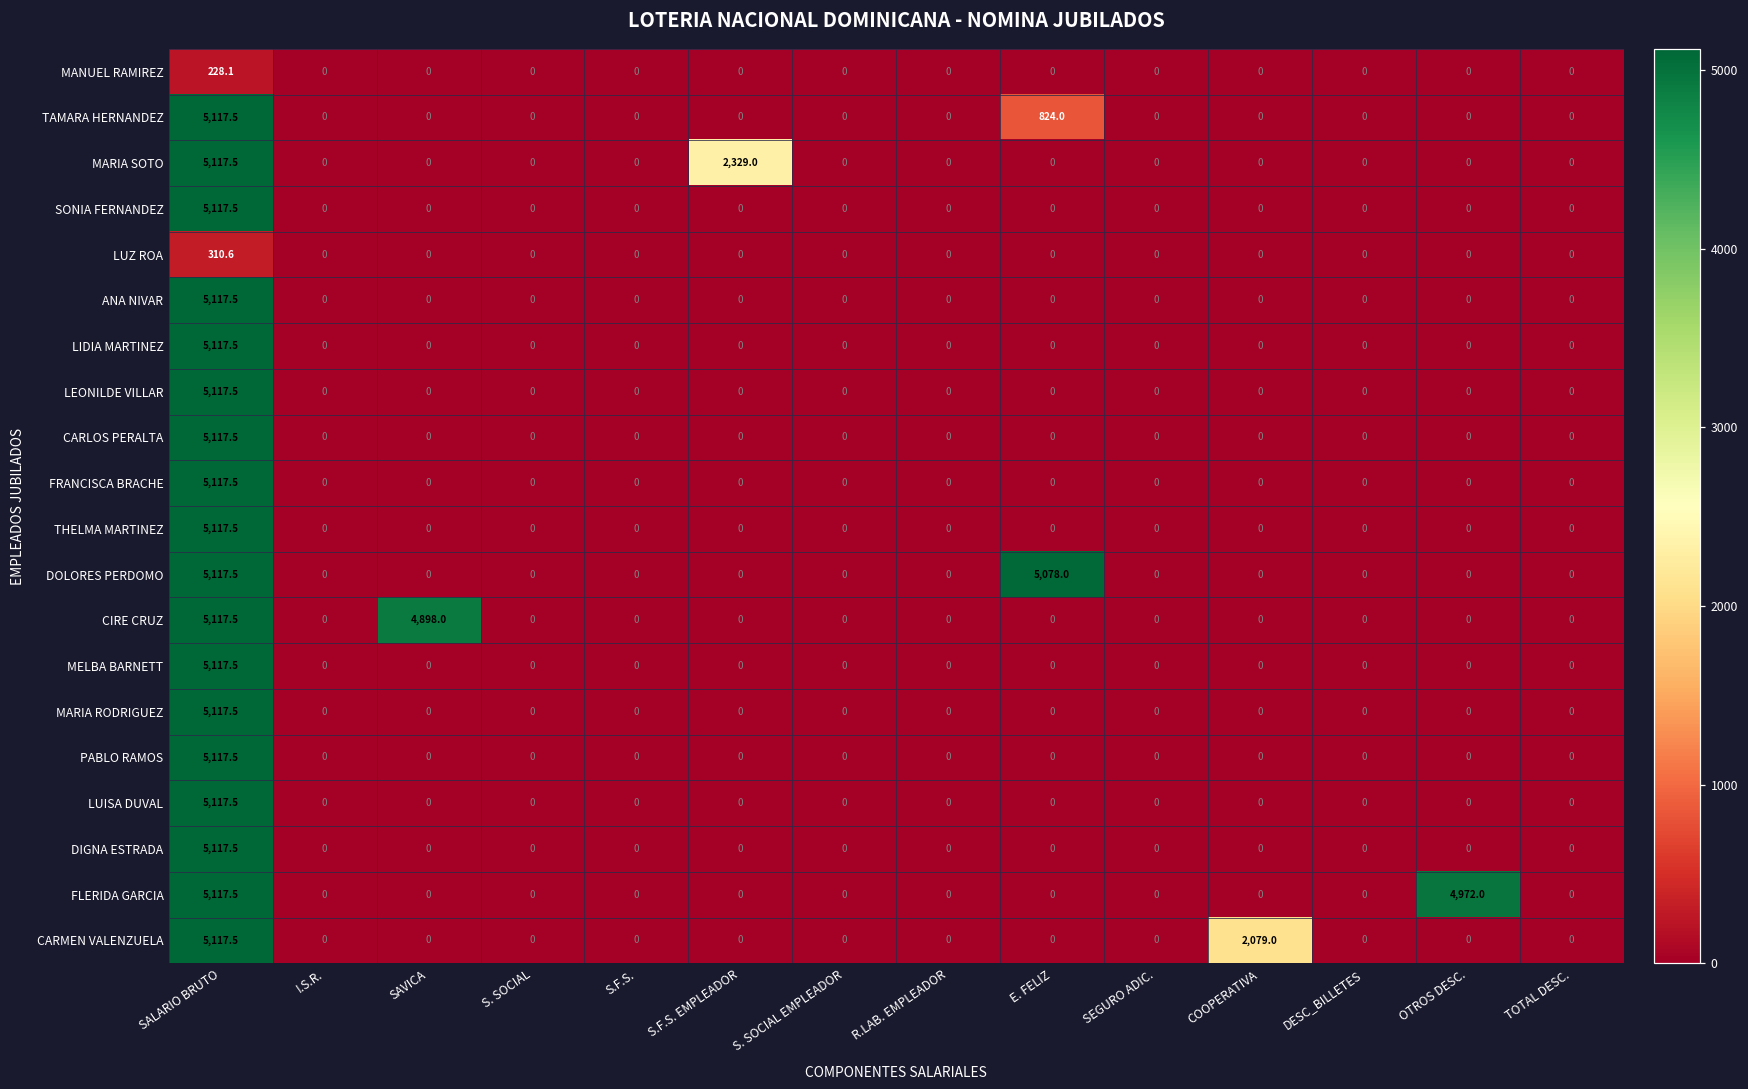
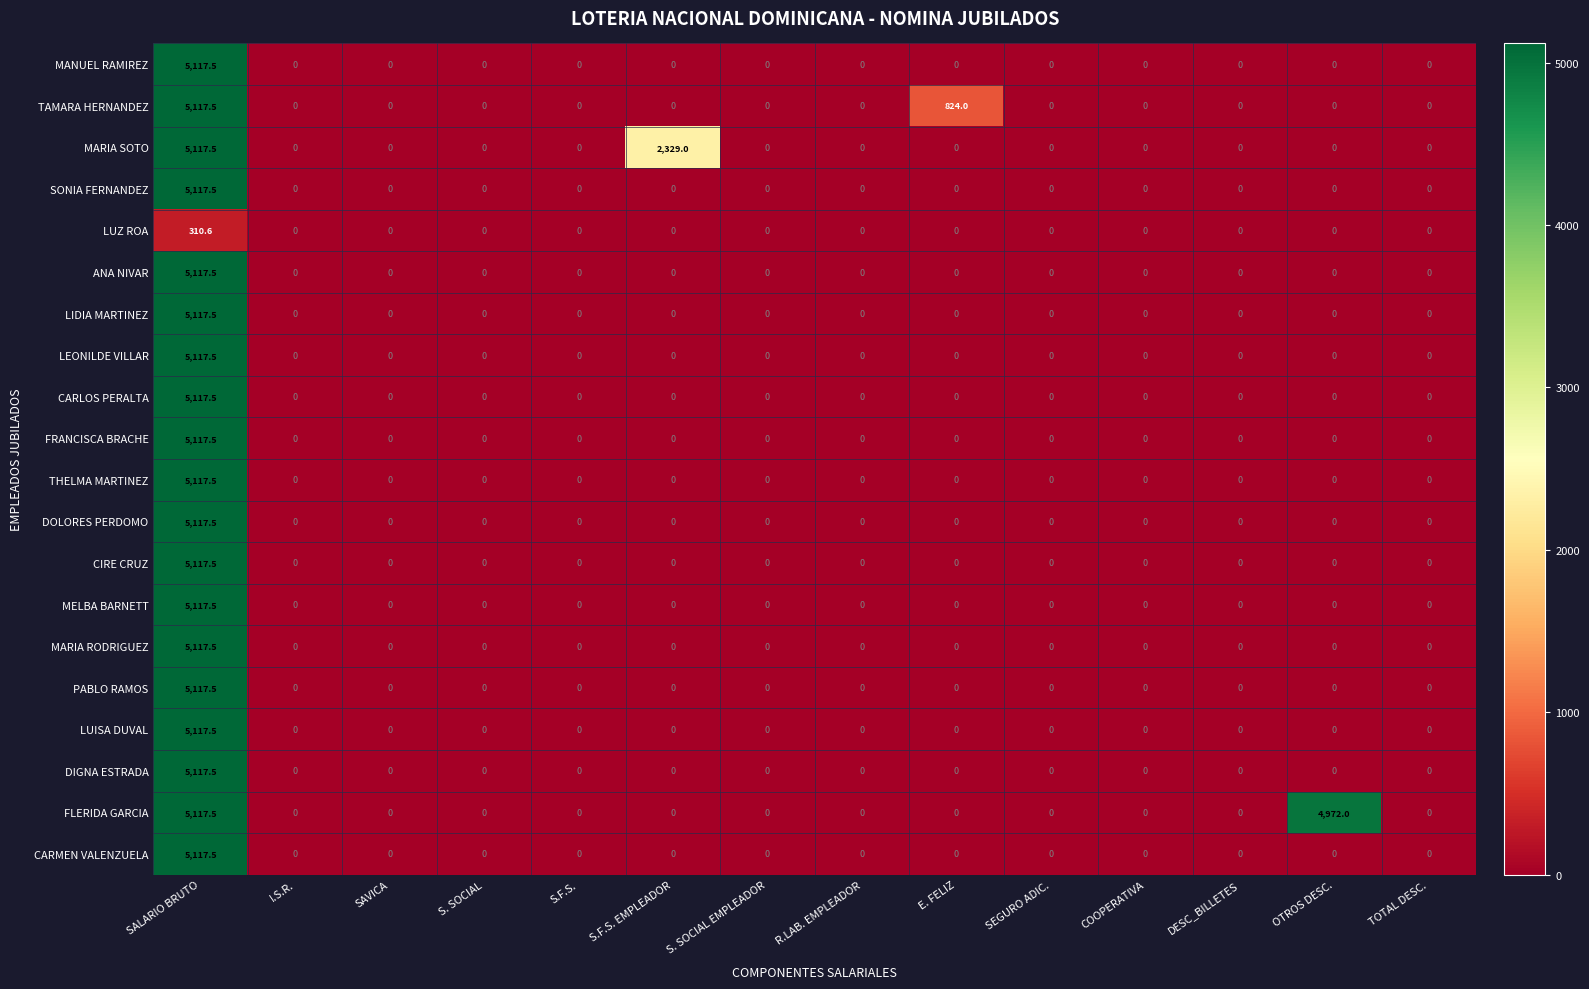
  {
    "MANUEL RAMIREZ": {
-     "SALARIO BRUTO": "228.1",
+     "SALARIO BRUTO": "5,117.5",
      "I.S.R.": "0",
      "SAVICA": "0",
      "S. SOCIAL": "0",
      "S.F.S.": "0",
      "S.F.S. EMPLEADOR": "0",
      "S. SOCIAL EMPLEADOR": "0",
      "R.LAB. EMPLEADOR": "0",
      "E. FELIZ": "0",
      "SEGURO ADIC.": "0",
      "COOPERATIVA": "0",
      "DESC_BILLETES": "0",
      "OTROS DESC.": "0",
      "TOTAL DESC.": "0"
    },
    "DOLORES PERDOMO": {
      "SALARIO BRUTO": "5,117.5",
      "I.S.R.": "0",
      "SAVICA": "0",
      "S. SOCIAL": "0",
      "S.F.S.": "0",
      "S.F.S. EMPLEADOR": "0",
      "S. SOCIAL EMPLEADOR": "0",
      "R.LAB. EMPLEADOR": "0",
-     "E. FELIZ": "5,078.0",
+     "E. FELIZ": "0",
      "SEGURO ADIC.": "0",
      "COOPERATIVA": "0",
      "DESC_BILLETES": "0",
      "OTROS DESC.": "0",
      "TOTAL DESC.": "0"
    },
    "CIRE CRUZ": {
      "SALARIO BRUTO": "5,117.5",
      "I.S.R.": "0",
-     "SAVICA": "4,898.0",
+     "SAVICA": "0",
      "S. SOCIAL": "0",
      "S.F.S.": "0",
      "S.F.S. EMPLEADOR": "0",
      "S. SOCIAL EMPLEADOR": "0",
      "R.LAB. EMPLEADOR": "0",
      "E. FELIZ": "0",
      "SEGURO ADIC.": "0",
      "COOPERATIVA": "0",
      "DESC_BILLETES": "0",
      "OTROS DESC.": "0",
      "TOTAL DESC.": "0"
    },
    "CARMEN VALENZUELA": {
      "SALARIO BRUTO": "5,117.5",
      "I.S.R.": "0",
      "SAVICA": "0",
      "S. SOCIAL": "0",
      "S.F.S.": "0",
      "S.F.S. EMPLEADOR": "0",
      "S. SOCIAL EMPLEADOR": "0",
      "R.LAB. EMPLEADOR": "0",
      "E. FELIZ": "0",
      "SEGURO ADIC.": "0",
-     "COOPERATIVA": "2,079.0",
+     "COOPERATIVA": "0",
      "DESC_BILLETES": "0",
      "OTROS DESC.": "0",
      "TOTAL DESC.": "0"
    }
  }
